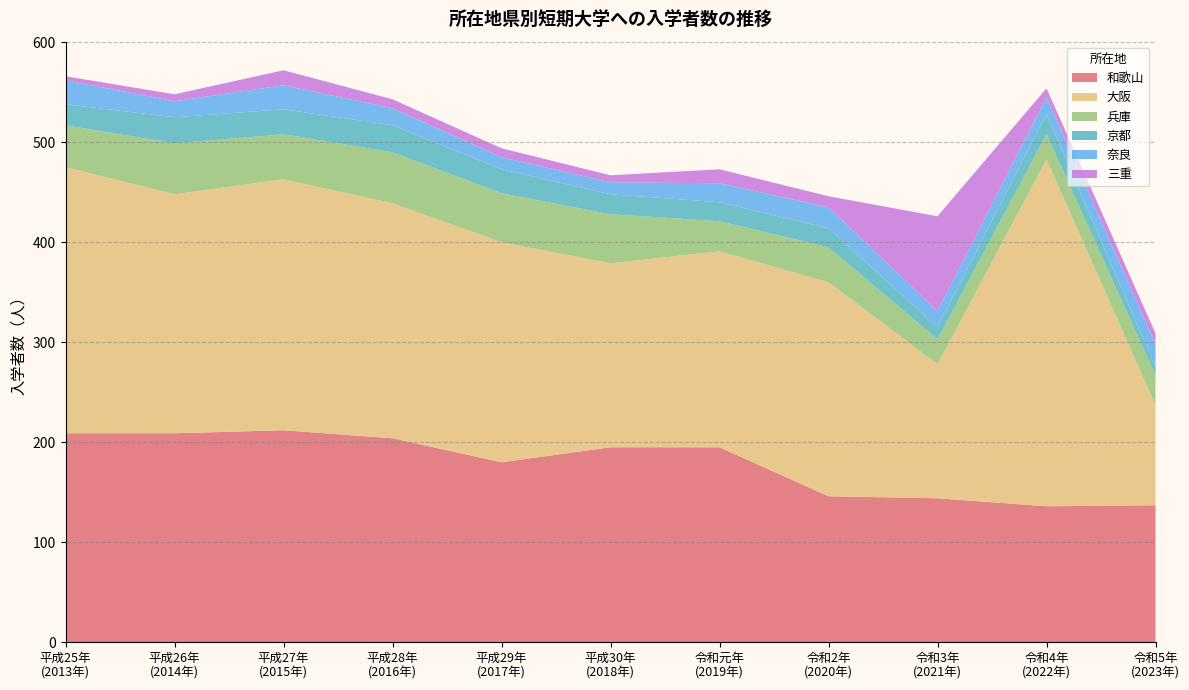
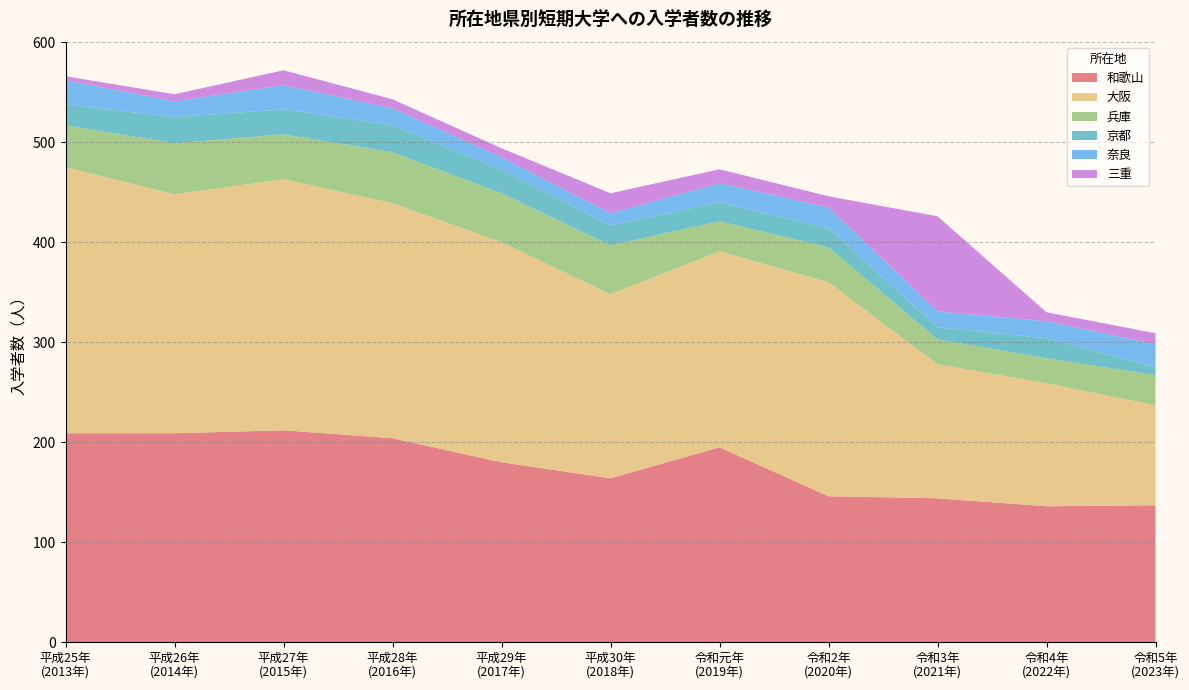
  {
    "和歌山": {
      "平成25年 (2013年)": 210,
      "平成26年 (2014年)": 210,
      "平成27年 (2015年)": 210,
      "平成28年 (2016年)": 200,
      "平成29年 (2017年)": 180,
-     "平成30年 (2018年)": 200,
+     "平成30年 (2018年)": 160,
      "令和元年 (2019年)": 200,
      "令和2年 (2020年)": 150,
      "令和3年 (2021年)": 140,
      "令和4年 (2022年)": 140,
      "令和5年 (2023年)": 140
    },
    "大阪": {
      "平成25年 (2013年)": 270,
      "平成26年 (2014年)": 240,
      "平成27年 (2015年)": 250,
      "平成28年 (2016年)": 240,
      "平成29年 (2017年)": 220,
      "平成30年 (2018年)": 180,
      "令和元年 (2019年)": 200,
      "令和2年 (2020年)": 210,
      "令和3年 (2021年)": 130,
-     "令和4年 (2022年)": 350,
+     "令和4年 (2022年)": 120,
      "令和5年 (2023年)": 100
    },
    "兵庫": {
      "平成25年 (2013年)": 40,
      "平成26年 (2014年)": 50,
      "平成27年 (2015年)": 50,
      "平成28年 (2016年)": 50,
      "平成29年 (2017年)": 50,
      "平成30年 (2018年)": 50,
      "令和元年 (2019年)": 30,
      "令和2年 (2020年)": 40,
      "令和3年 (2021年)": 30,
      "令和4年 (2022年)": 30,
      "令和5年 (2023年)": 30
    },
    "三重": {
      "平成25年 (2013年)": 0,
      "平成26年 (2014年)": 10,
      "平成27年 (2015年)": 20,
      "平成28年 (2016年)": 10,
      "平成29年 (2017年)": 10,
-     "平成30年 (2018年)": 10,
+     "平成30年 (2018年)": 20,
      "令和元年 (2019年)": 10,
      "令和2年 (2020年)": 10,
      "令和3年 (2021年)": 100,
      "令和4年 (2022年)": 10,
      "令和5年 (2023年)": 10
    }
  }
